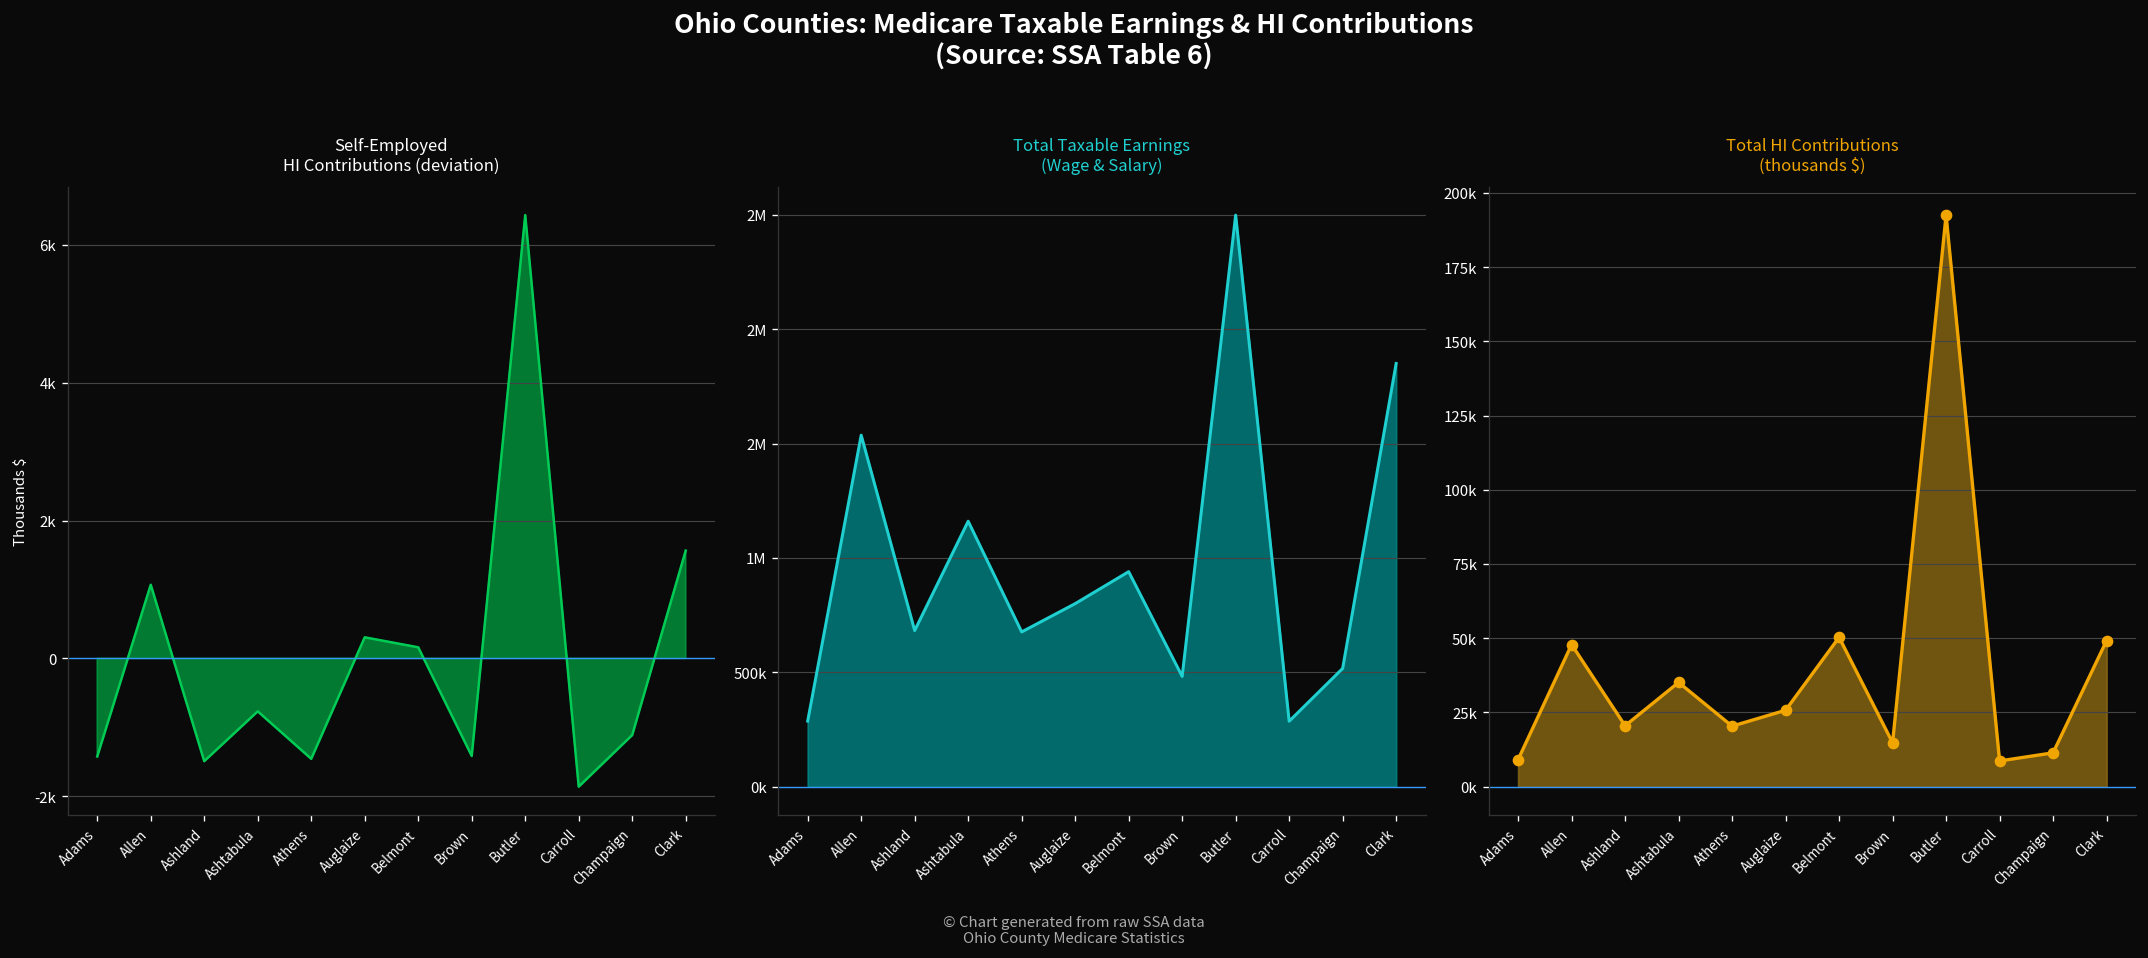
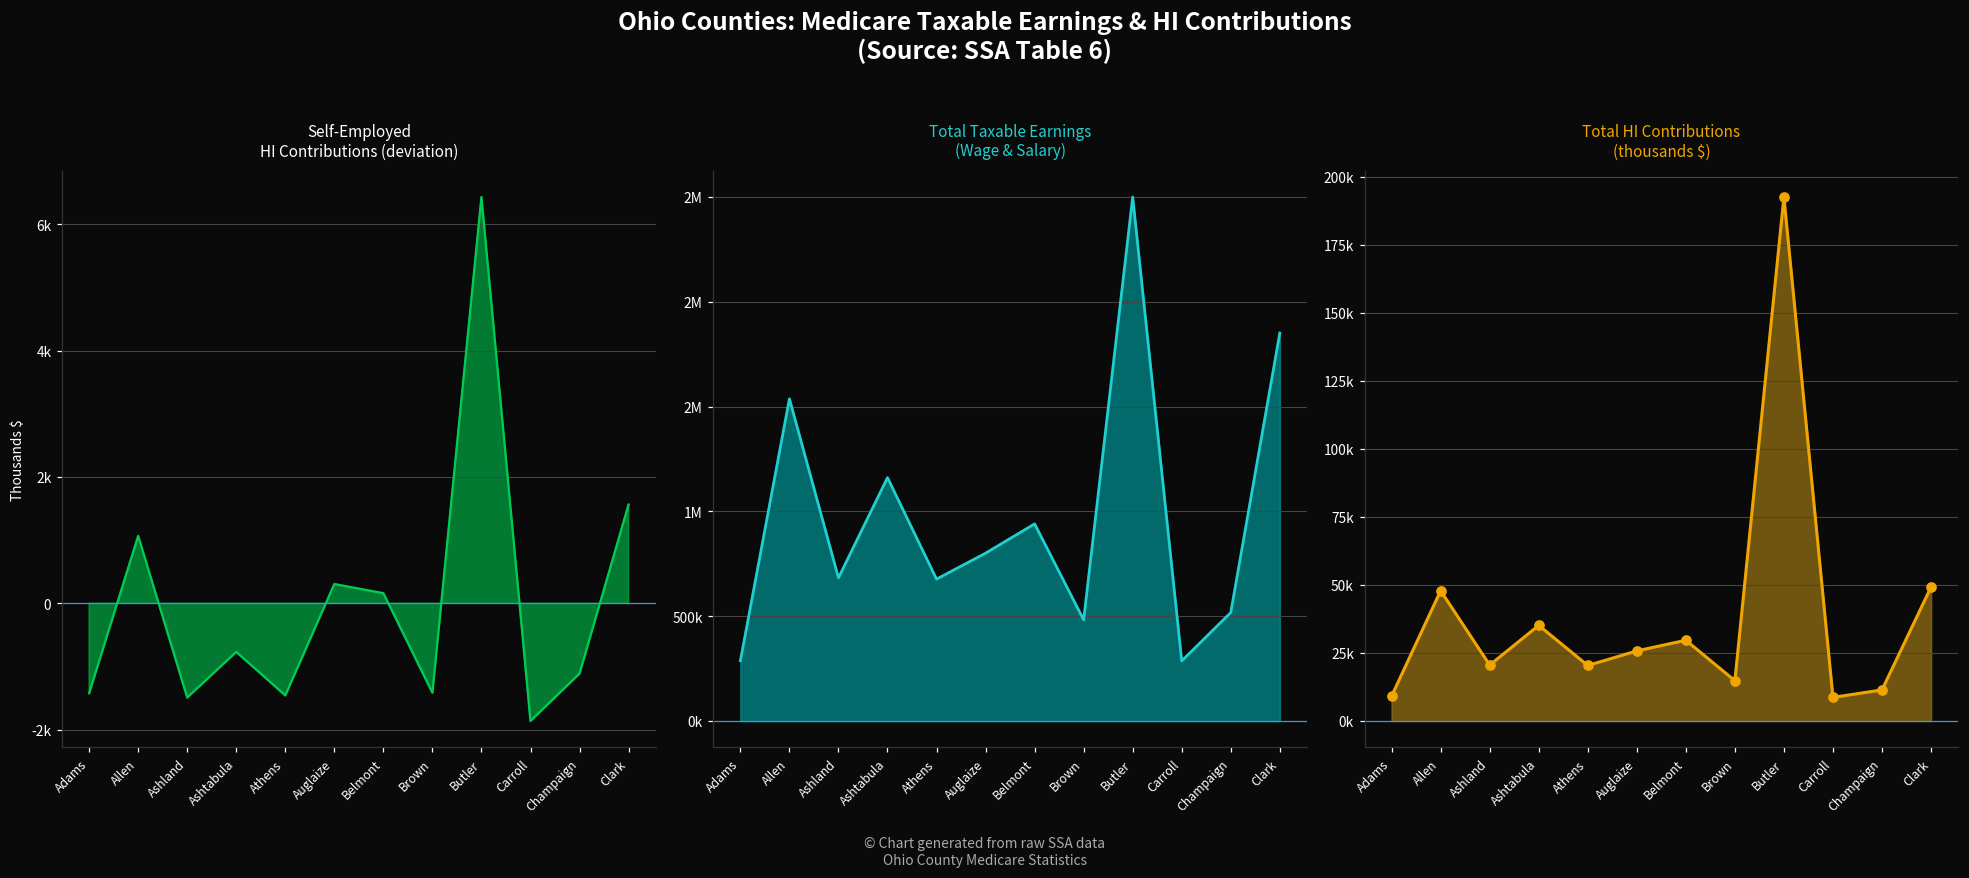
  {
    "Self-Employed HI Contributions (deviation)": {
      "Adams": -1400,
      "Allen": 1100,
      "Ashland": -1500,
      "Ashtabula": -800,
      "Athens": -1500,
      "Auglaize": 300,
      "Belmont": 200,
      "Brown": -1400,
      "Butler": 6400,
      "Carroll": -1900,
      "Champaign": -1100,
      "Clark": 1600
    },
    "Total HI Contributions (thousands $)": {
      "Adams": 9000,
      "Allen": 48000,
      "Ashland": 21000,
      "Ashtabula": 35000,
      "Athens": 20000,
      "Auglaize": 26000,
-     "Belmont": 50000,
+     "Belmont": 30000,
      "Brown": 15000,
      "Butler": 193000,
      "Carroll": 9000,
      "Champaign": 11000,
      "Clark": 49000
    }
  }
